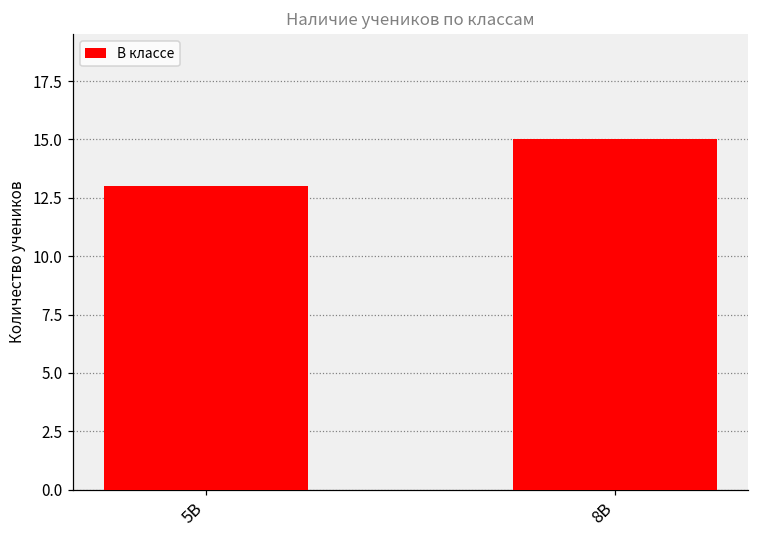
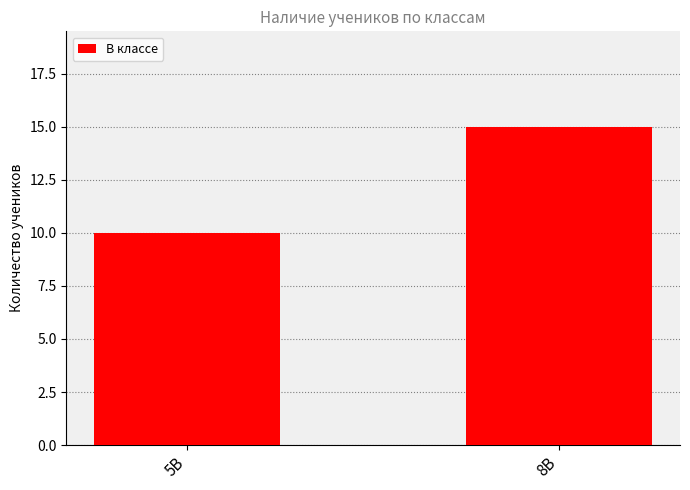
  {
-   "5В": 13,
+   "5В": 10,
    "8В": 15
  }
